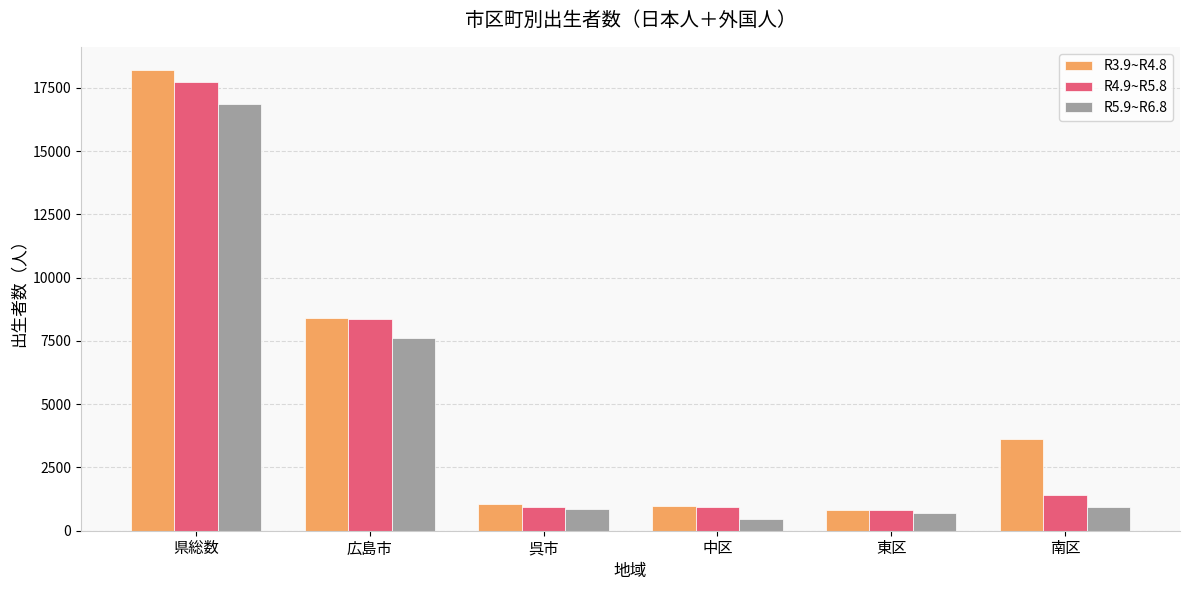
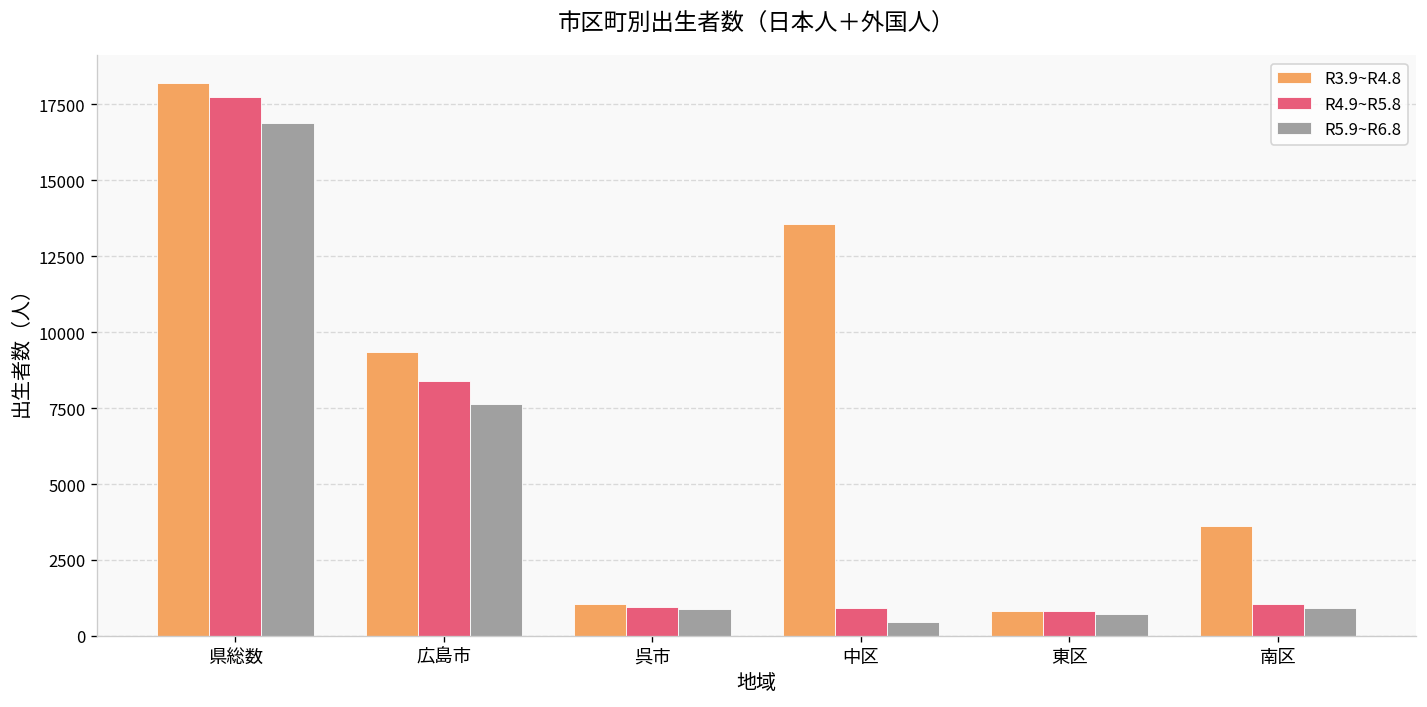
  {
    "R3.9~R4.8": {
      "県総数": 18200,
-     "広島市": 8400,
+     "広島市": 9400,
      "呉市": 1000,
-     "中区": 1000,
+     "中区": 13600,
      "東区": 800,
      "南区": 3600
    },
    "R4.9~R5.8": {
      "県総数": 17700,
      "広島市": 8400,
      "呉市": 1000,
      "中区": 900,
      "東区": 800,
-     "南区": 1400
+     "南区": 1000
    },
    "R5.9~R6.8": {
      "県総数": 16900,
      "広島市": 7600,
      "呉市": 900,
      "中区": 500,
      "東区": 700,
      "南区": 900
    }
  }
